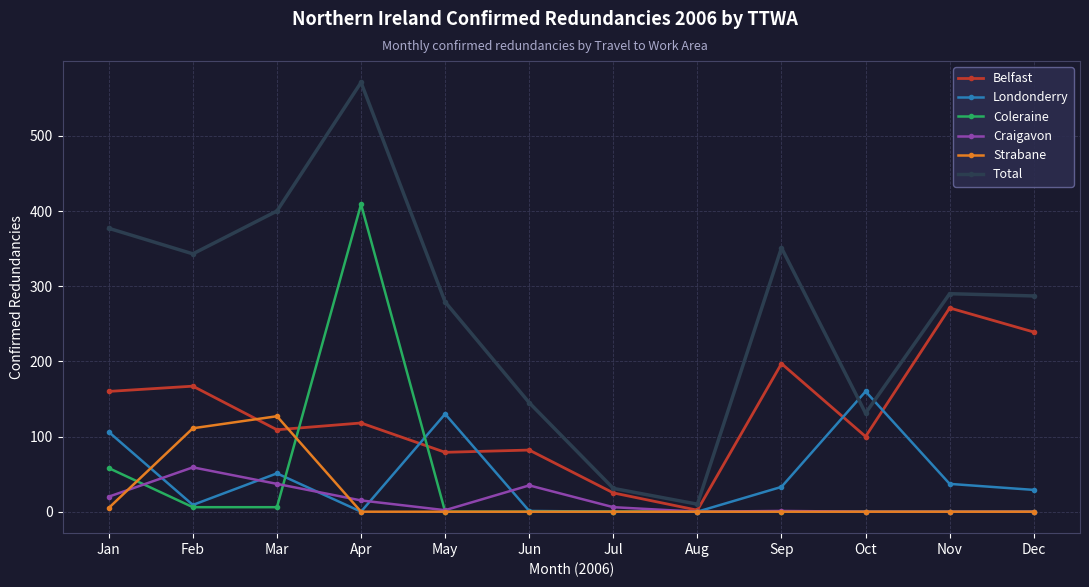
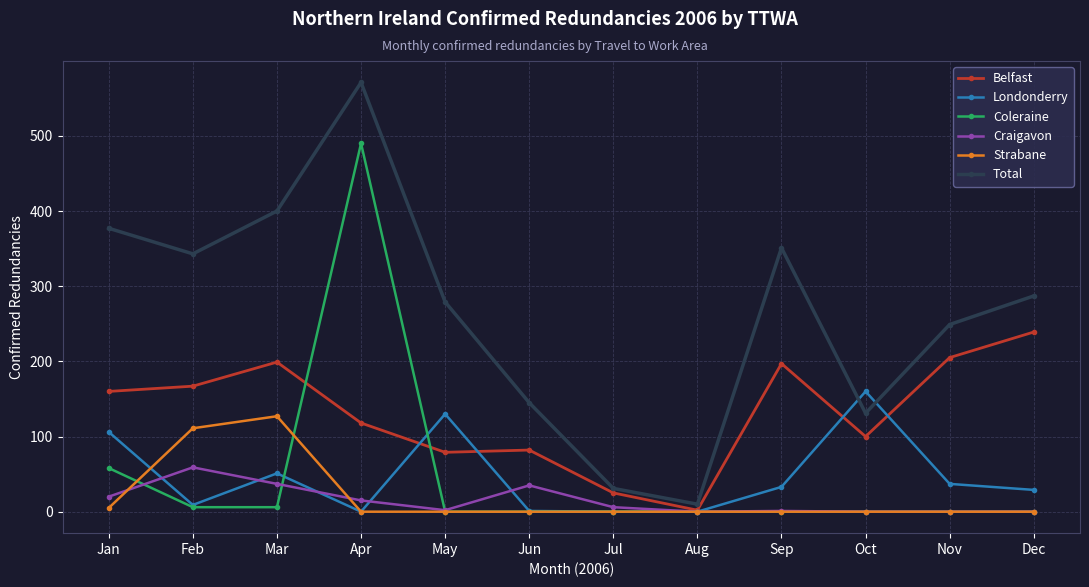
  {
    "Belfast": {
      "Jan": 160,
      "Feb": 170,
-     "Mar": 110,
+     "Mar": 200,
      "Apr": 120,
      "May": 80,
      "Jun": 80,
      "Jul": 30,
      "Sep": 200,
      "Oct": 100,
-     "Nov": 270,
+     "Nov": 210,
      "Dec": 240
    },
    "Londonderry": {
      "Jan": 110,
      "Mar": 50,
      "May": 130,
      "Sep": 30,
      "Oct": 160,
      "Nov": 40,
      "Dec": 30
    },
    "Coleraine": {
      "Jan": 60,
      "Mar": 10,
-     "Apr": 410
+     "Apr": 490
    },
    "Craigavon": {
      "Jan": 20,
      "Feb": 60,
      "Mar": 40,
      "Apr": 20,
      "Jun": 40,
      "Jul": 10
    },
    "Strabane": {
      "Jan": 10,
      "Feb": 110,
      "Mar": 130
    },
    "Total": {
      "Jan": 380,
      "Feb": 340,
      "Mar": 400,
      "Apr": 570,
      "May": 280,
      "Jun": 150,
      "Jul": 30,
      "Aug": 10,
      "Sep": 350,
      "Oct": 130,
-     "Nov": 290,
+     "Nov": 250,
      "Dec": 290
    }
  }
